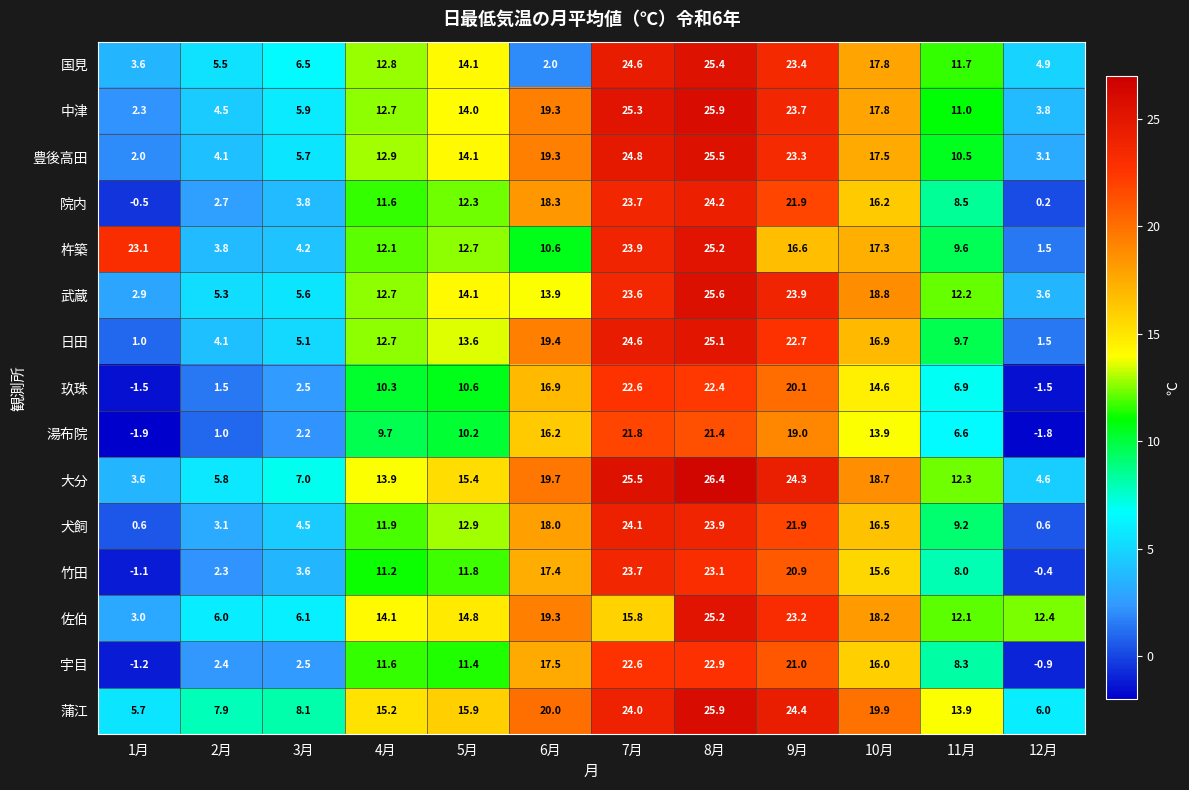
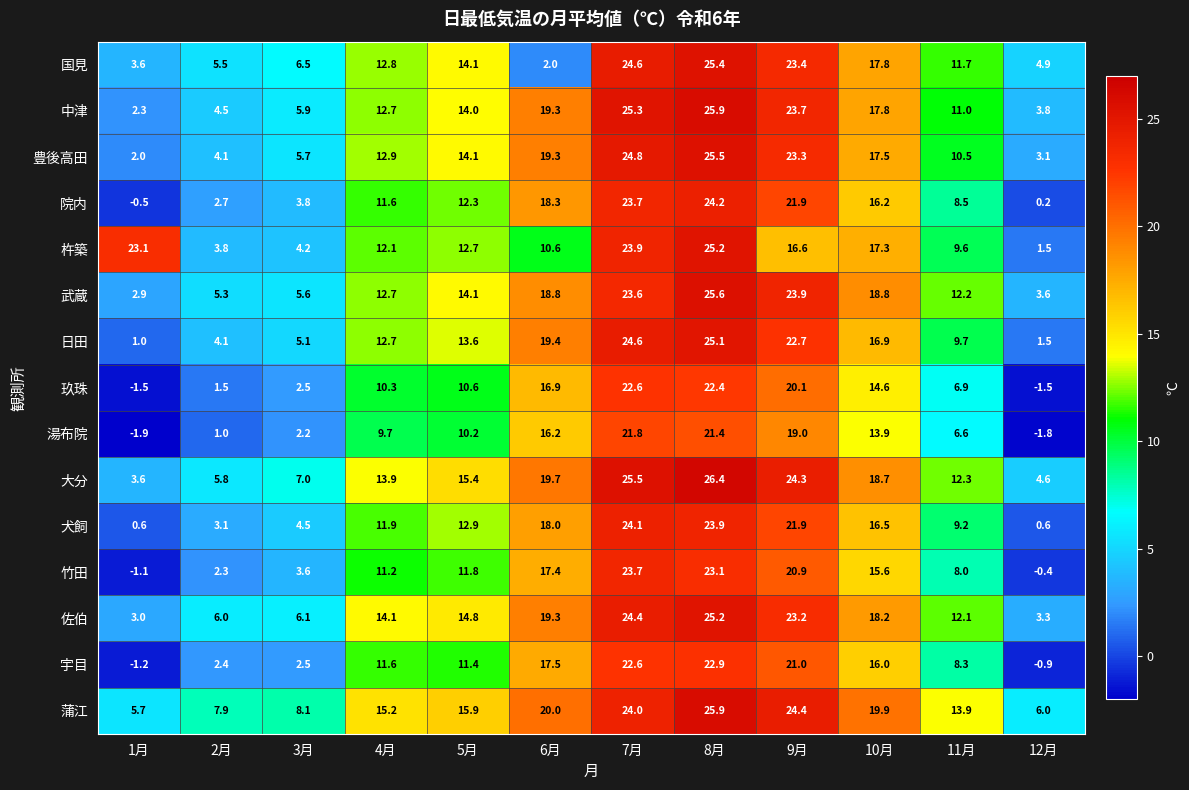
  {
    "国見": {
      "1月": 3.6,
      "2月": 5.5,
      "3月": 6.5,
      "4月": 12.8,
      "5月": 14.1,
      "6月": 2.0,
      "7月": 24.6,
      "8月": 25.4,
      "9月": 23.4,
      "10月": 17.8,
      "11月": 11.7,
      "12月": 4.9
    },
    "中津": {
      "1月": 2.3,
      "2月": 4.5,
      "3月": 5.9,
      "4月": 12.7,
      "5月": 14.0,
      "6月": 19.3,
      "7月": 25.3,
      "8月": 25.9,
      "9月": 23.7,
      "10月": 17.8,
      "11月": 11.0,
      "12月": 3.8
    },
    "豊後高田": {
      "1月": 2.0,
      "2月": 4.1,
      "3月": 5.7,
      "4月": 12.9,
      "5月": 14.1,
      "6月": 19.3,
      "7月": 24.8,
      "8月": 25.5,
      "9月": 23.3,
      "10月": 17.5,
      "11月": 10.5,
      "12月": 3.1
    },
    "院内": {
      "1月": -0.5,
      "2月": 2.7,
      "3月": 3.8,
      "4月": 11.6,
      "5月": 12.3,
      "6月": 18.3,
      "7月": 23.7,
      "8月": 24.2,
      "9月": 21.9,
      "10月": 16.2,
      "11月": 8.5,
      "12月": 0.2
    },
    "杵築": {
      "1月": 23.1,
      "2月": 3.8,
      "3月": 4.2,
      "4月": 12.1,
      "5月": 12.7,
      "6月": 10.6,
      "7月": 23.9,
      "8月": 25.2,
      "9月": 16.6,
      "10月": 17.3,
      "11月": 9.6,
      "12月": 1.5
    },
    "武蔵": {
      "1月": 2.9,
      "2月": 5.3,
      "3月": 5.6,
      "4月": 12.7,
      "5月": 14.1,
-     "6月": 13.9,
+     "6月": 18.8,
      "7月": 23.6,
      "8月": 25.6,
      "9月": 23.9,
      "10月": 18.8,
      "11月": 12.2,
      "12月": 3.6
    },
    "日田": {
      "1月": 1.0,
      "2月": 4.1,
      "3月": 5.1,
      "4月": 12.7,
      "5月": 13.6,
      "6月": 19.4,
      "7月": 24.6,
      "8月": 25.1,
      "9月": 22.7,
      "10月": 16.9,
      "11月": 9.7,
      "12月": 1.5
    },
    "玖珠": {
      "1月": -1.5,
      "2月": 1.5,
      "3月": 2.5,
      "4月": 10.3,
      "5月": 10.6,
      "6月": 16.9,
      "7月": 22.6,
      "8月": 22.4,
      "9月": 20.1,
      "10月": 14.6,
      "11月": 6.9,
      "12月": -1.5
    },
    "湯布院": {
      "1月": -1.9,
      "2月": 1.0,
      "3月": 2.2,
      "4月": 9.7,
      "5月": 10.2,
      "6月": 16.2,
      "7月": 21.8,
      "8月": 21.4,
      "9月": 19.0,
      "10月": 13.9,
      "11月": 6.6,
      "12月": -1.8
    },
    "大分": {
      "1月": 3.6,
      "2月": 5.8,
      "3月": 7.0,
      "4月": 13.9,
      "5月": 15.4,
      "6月": 19.7,
      "7月": 25.5,
      "8月": 26.4,
      "9月": 24.3,
      "10月": 18.7,
      "11月": 12.3,
      "12月": 4.6
    },
    "犬飼": {
      "1月": 0.6,
      "2月": 3.1,
      "3月": 4.5,
      "4月": 11.9,
      "5月": 12.9,
      "6月": 18.0,
      "7月": 24.1,
      "8月": 23.9,
      "9月": 21.9,
      "10月": 16.5,
      "11月": 9.2,
      "12月": 0.6
    },
    "竹田": {
      "1月": -1.1,
      "2月": 2.3,
      "3月": 3.6,
      "4月": 11.2,
      "5月": 11.8,
      "6月": 17.4,
      "7月": 23.7,
      "8月": 23.1,
      "9月": 20.9,
      "10月": 15.6,
      "11月": 8.0,
      "12月": -0.4
    },
    "佐伯": {
      "1月": 3.0,
      "2月": 6.0,
      "3月": 6.1,
      "4月": 14.1,
      "5月": 14.8,
      "6月": 19.3,
-     "7月": 15.8,
+     "7月": 24.4,
      "8月": 25.2,
      "9月": 23.2,
      "10月": 18.2,
      "11月": 12.1,
-     "12月": 12.4
+     "12月": 3.3
    },
    "宇目": {
      "1月": -1.2,
      "2月": 2.4,
      "3月": 2.5,
      "4月": 11.6,
      "5月": 11.4,
      "6月": 17.5,
      "7月": 22.6,
      "8月": 22.9,
      "9月": 21.0,
      "10月": 16.0,
      "11月": 8.3,
      "12月": -0.9
    },
    "蒲江": {
      "1月": 5.7,
      "2月": 7.9,
      "3月": 8.1,
      "4月": 15.2,
      "5月": 15.9,
      "6月": 20.0,
      "7月": 24.0,
      "8月": 25.9,
      "9月": 24.4,
      "10月": 19.9,
      "11月": 13.9,
      "12月": 6.0
    }
  }
